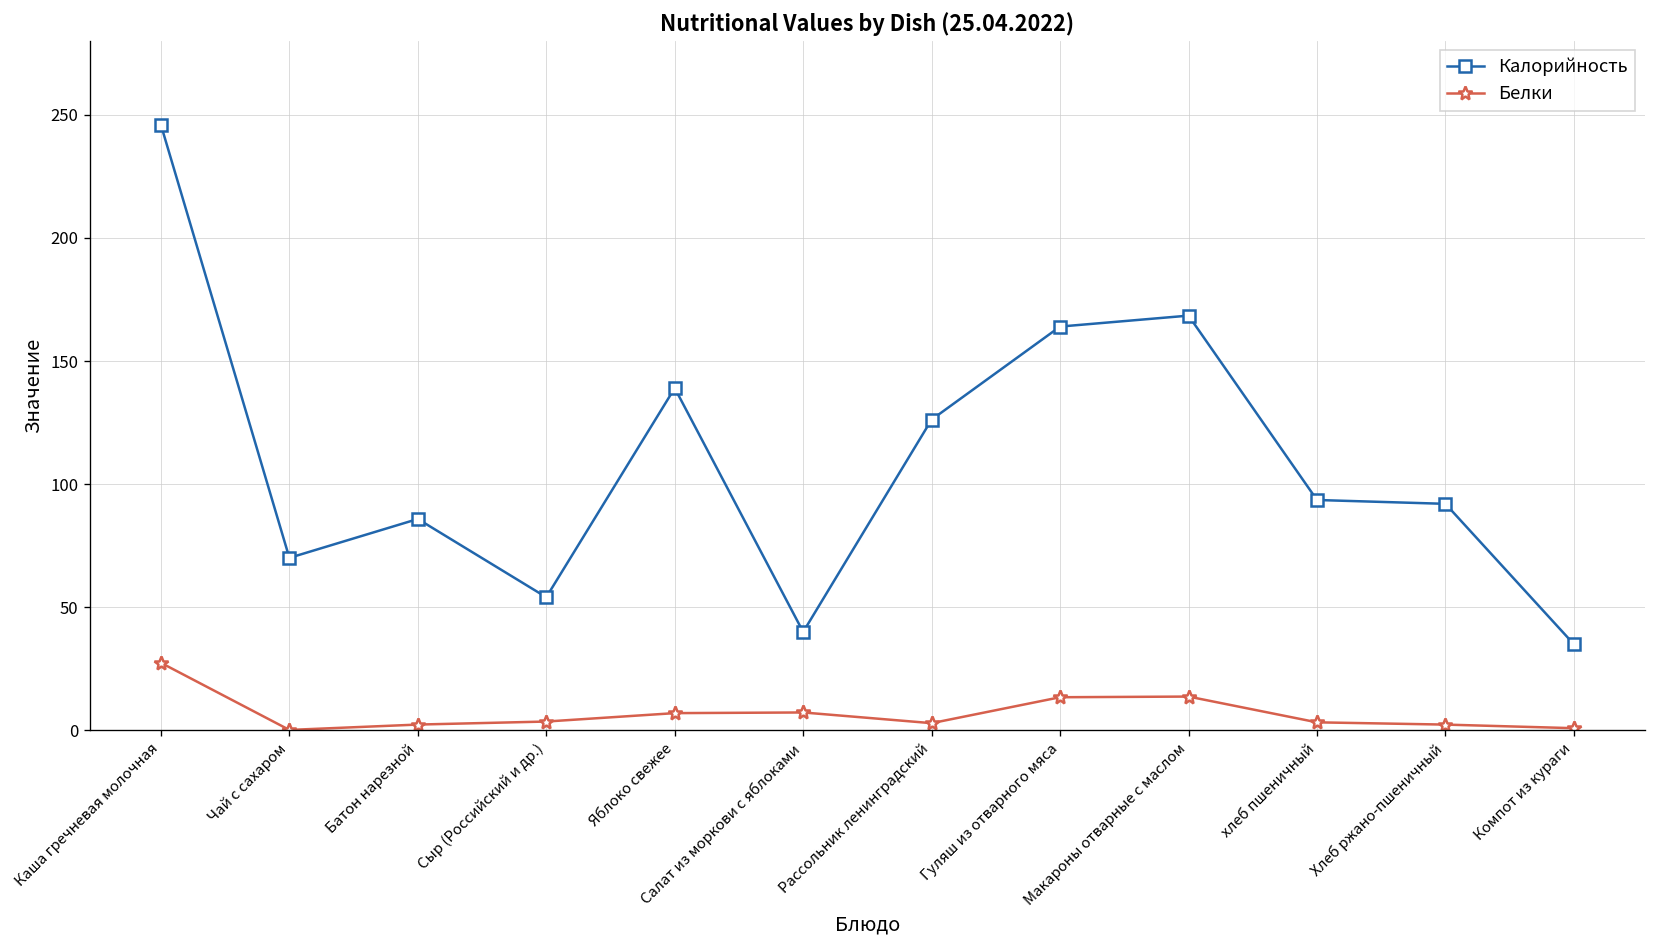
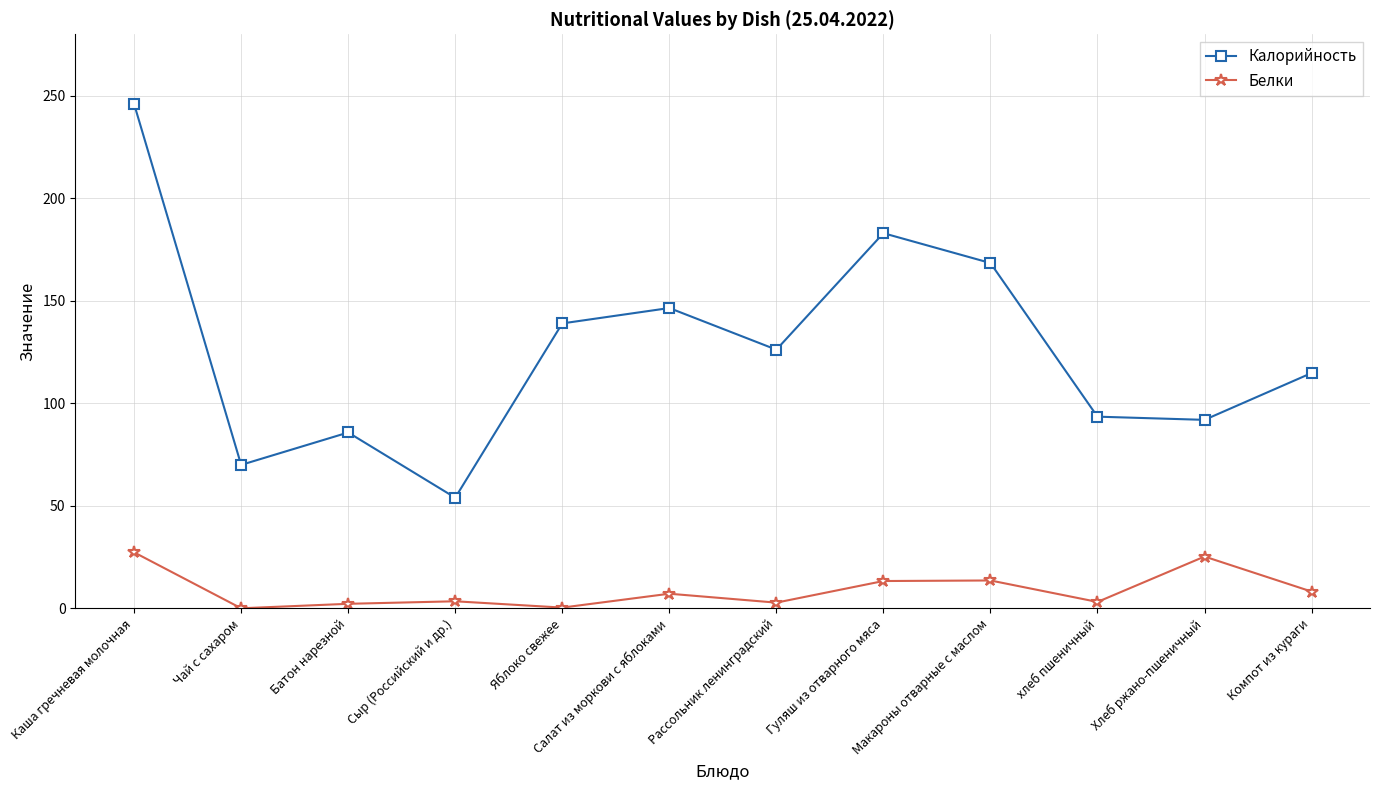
  {
    "Калорийность": {
      "Каша гречневая молочная": 246,
      "Чай с сахаром": 70,
      "Батон нарезной": 86,
      "Сыр (Российский и др.)": 54,
      "Яблоко свежее": 139,
-     "Салат из моркови с яблоками": 40,
+     "Салат из моркови с яблоками": 147,
      "Рассольник ленинградский": 126,
-     "Гуляш из отварного мяса": 164,
+     "Гуляш из отварного мяса": 183,
      "Макароны отварные с маслом": 168,
      "хлеб пшеничный": 94,
      "Хлеб ржано-пшеничный": 92,
-     "Компот из кураги": 35
+     "Компот из кураги": 115
    },
    "Белки": {
      "Каша гречневая молочная": 27,
      "Чай с сахаром": 0,
      "Батон нарезной": 2,
      "Сыр (Российский и др.)": 3,
-     "Яблоко свежее": 7,
+     "Яблоко свежее": 0,
      "Салат из моркови с яблоками": 7,
      "Рассольник ленинградский": 3,
      "Гуляш из отварного мяса": 13,
      "Макароны отварные с маслом": 14,
      "хлеб пшеничный": 3,
-     "Хлеб ржано-пшеничный": 2,
-     "Компот из кураги": 1
+     "Хлеб ржано-пшеничный": 25,
+     "Компот из кураги": 8
    }
  }
